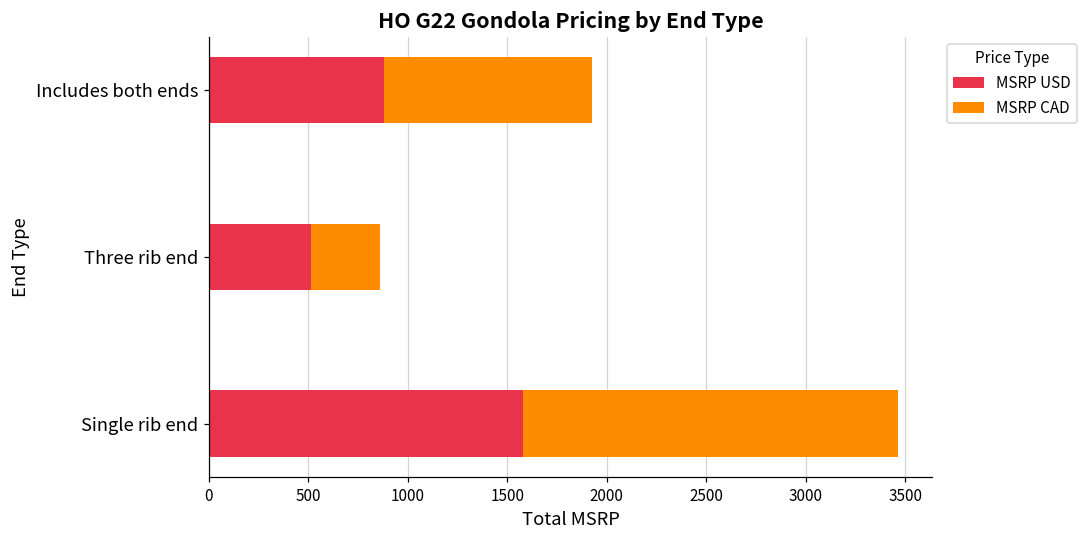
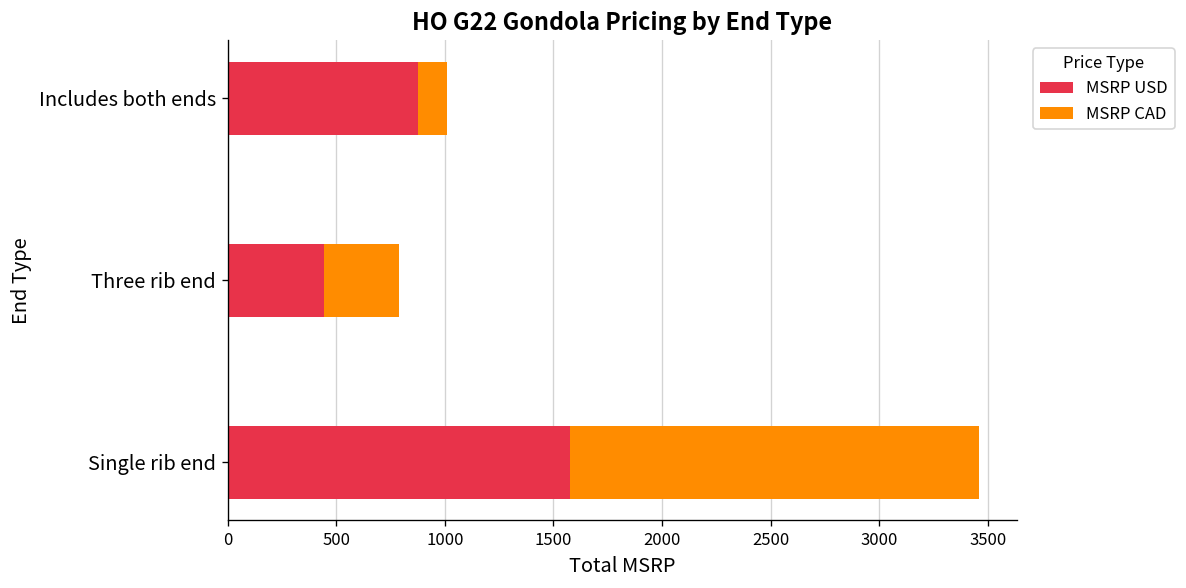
  {
    "MSRP USD": {
      "Includes both ends": 880,
-     "Three rib end": 510,
+     "Three rib end": 440,
      "Single rib end": 1580
    },
    "MSRP CAD": {
-     "Includes both ends": 1050,
+     "Includes both ends": 130,
      "Three rib end": 350,
      "Single rib end": 1880
    }
  }
